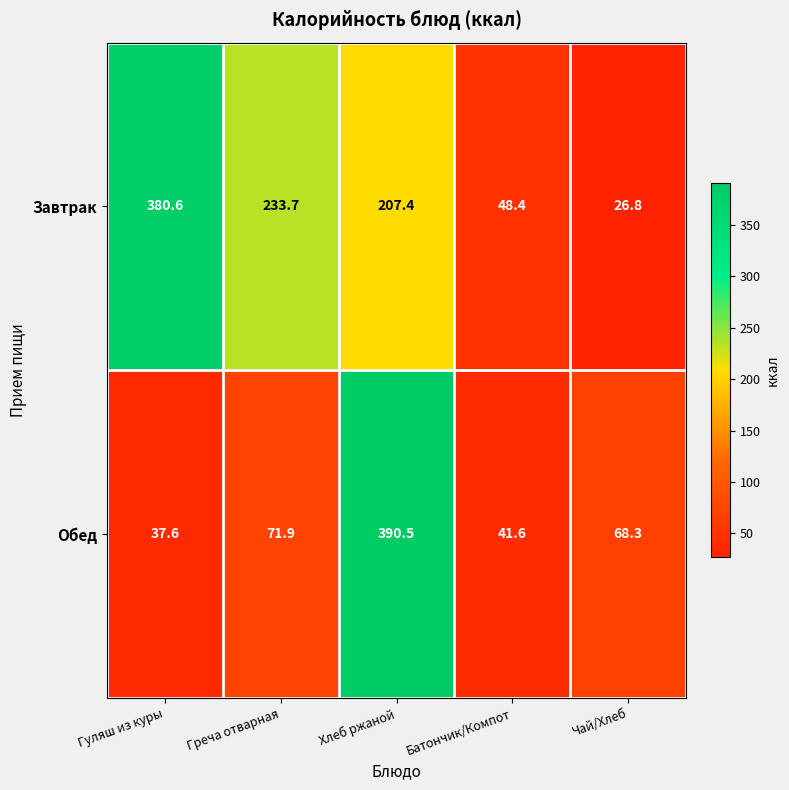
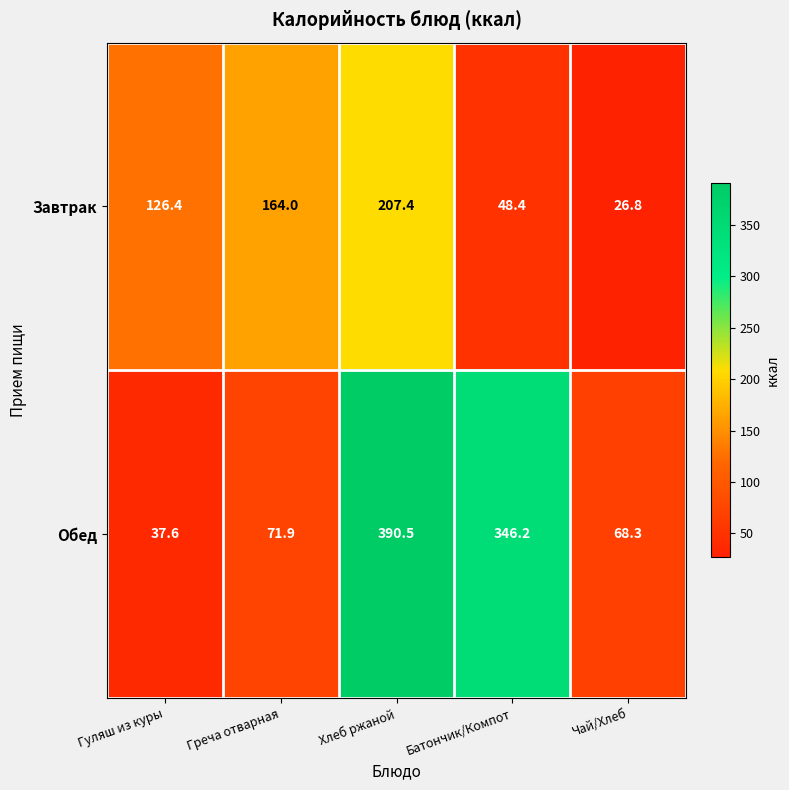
  {
    "Завтрак": {
-     "Гуляш из куры": 380.6,
-     "Греча отварная": 233.7,
+     "Гуляш из куры": 126.4,
+     "Греча отварная": 164.0,
      "Хлеб ржаной": 207.4,
      "Батончик/Компот": 48.4,
      "Чай/Хлеб": 26.8
    },
    "Обед": {
      "Гуляш из куры": 37.6,
      "Греча отварная": 71.9,
      "Хлеб ржаной": 390.5,
-     "Батончик/Компот": 41.6,
+     "Батончик/Компот": 346.2,
      "Чай/Хлеб": 68.3
    }
  }
